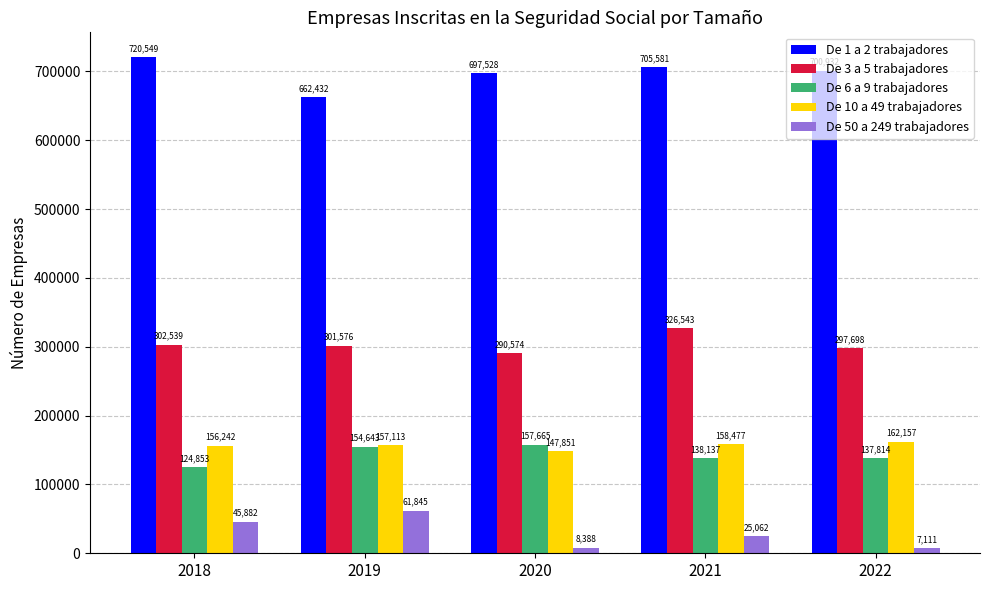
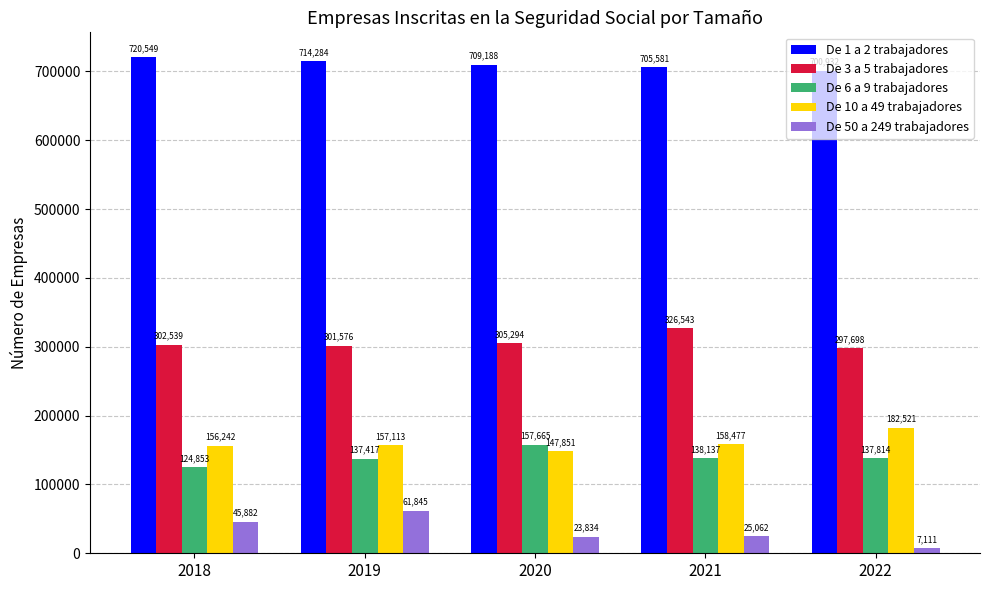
  {
    "De 1 a 2 trabajadores": {
      "2018": "720,549",
-     "2019": "662,432",
-     "2020": "697,528",
+     "2019": "714,284",
+     "2020": "709,188",
      "2021": "705,581"
    },
    "De 3 a 5 trabajadores": {
      "2018": "302,539",
      "2019": "301,576",
-     "2020": "290,574",
+     "2020": "305,294",
      "2021": "326,543",
      "2022": "297,698"
    },
    "De 6 a 9 trabajadores": {
      "2018": "124,853",
-     "2019": "154,643",
+     "2019": "137,417",
      "2020": "157,665",
      "2021": "138,137",
      "2022": "137,814"
    },
    "De 10 a 49 trabajadores": {
      "2018": "156,242",
      "2019": "157,113",
      "2020": "147,851",
      "2021": "158,477",
-     "2022": "162,157"
+     "2022": "182,521"
    },
    "De 50 a 249 trabajadores": {
      "2018": "45,882",
      "2019": "61,845",
-     "2020": "8,388",
+     "2020": "23,834",
      "2021": "25,062",
      "2022": "7,111"
    }
  }
